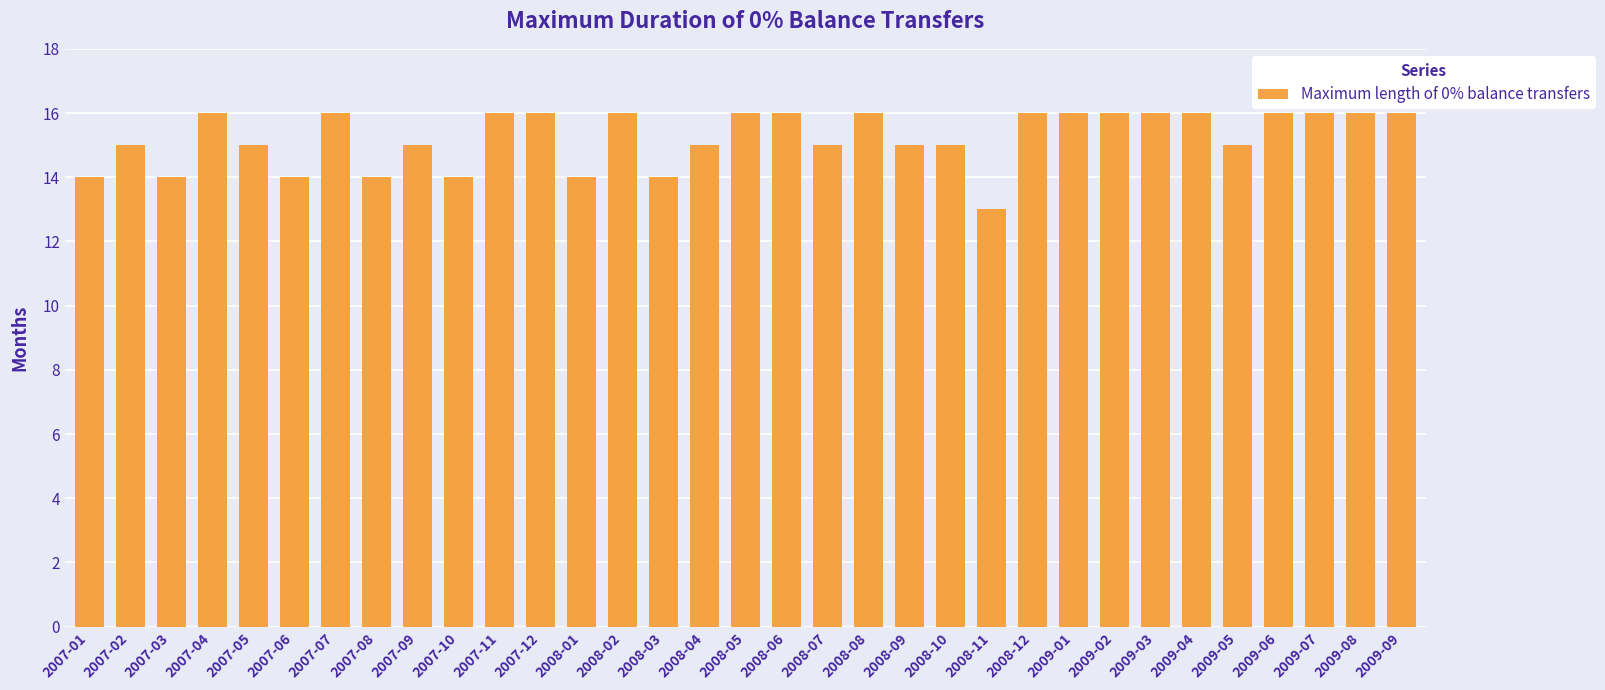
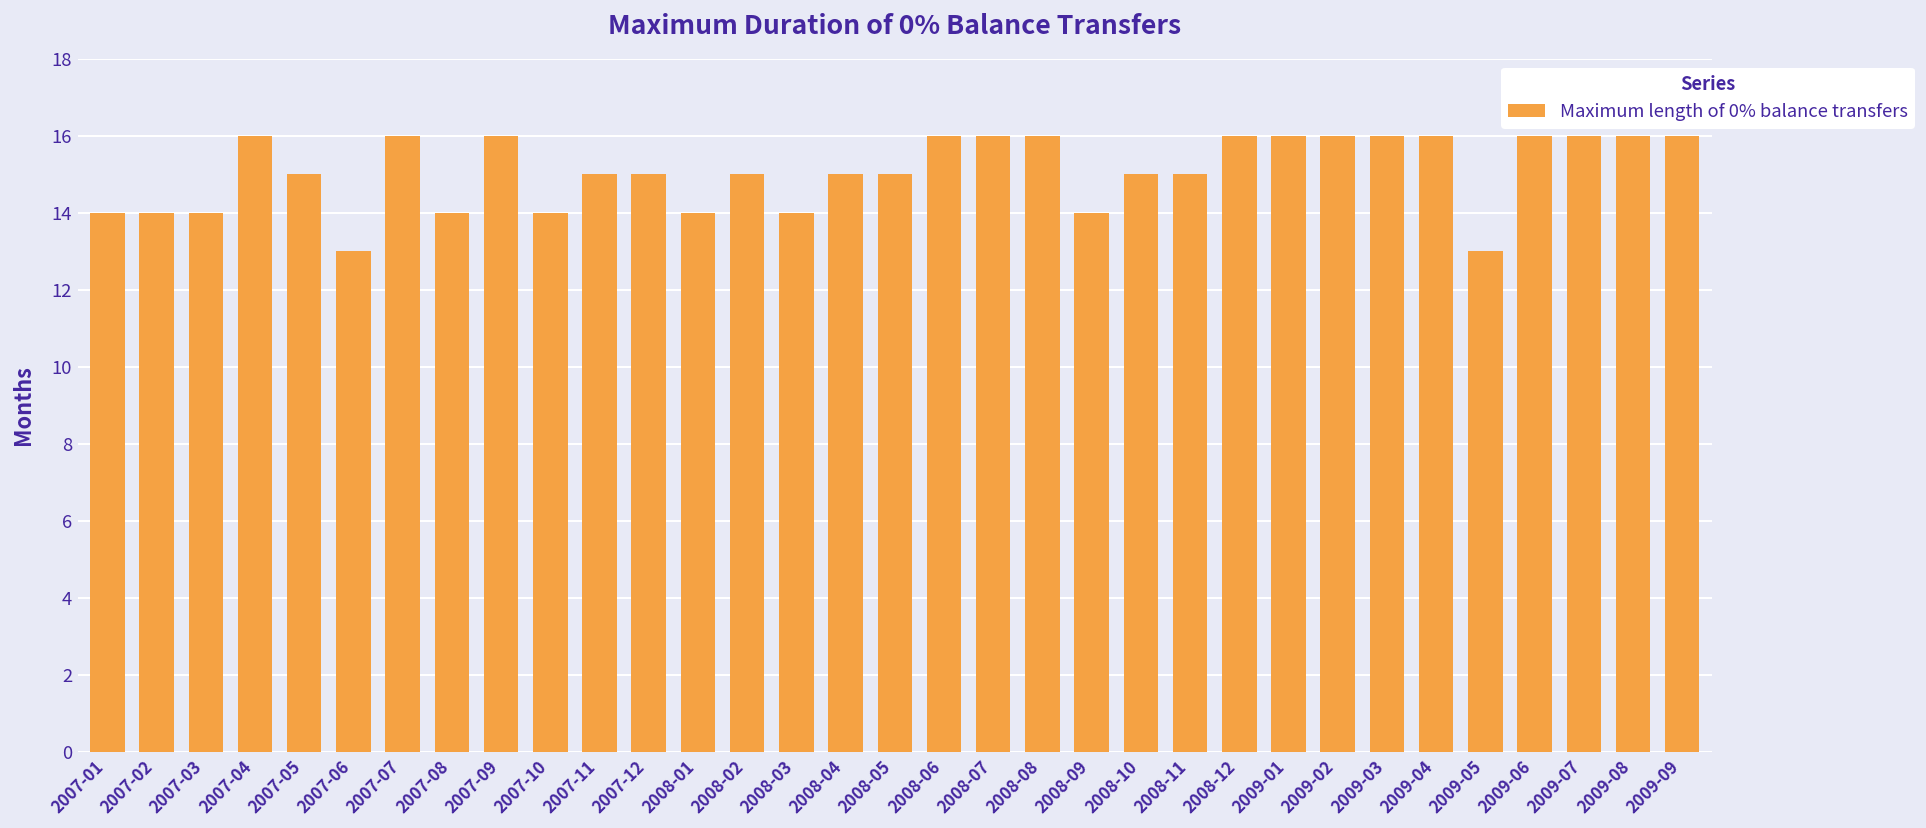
  {
    "2007-01": 14,
-   "2007-02": 15,
+   "2007-02": 14,
    "2007-03": 14,
    "2007-04": 16,
    "2007-05": 15,
-   "2007-06": 14,
+   "2007-06": 13,
    "2007-07": 16,
    "2007-08": 14,
-   "2007-09": 15,
+   "2007-09": 16,
    "2007-10": 14,
-   "2007-11": 16,
-   "2007-12": 16,
+   "2007-11": 15,
+   "2007-12": 15,
    "2008-01": 14,
-   "2008-02": 16,
+   "2008-02": 15,
    "2008-03": 14,
    "2008-04": 15,
-   "2008-05": 16,
+   "2008-05": 15,
    "2008-06": 16,
-   "2008-07": 15,
+   "2008-07": 16,
    "2008-08": 16,
-   "2008-09": 15,
+   "2008-09": 14,
    "2008-10": 15,
-   "2008-11": 13,
+   "2008-11": 15,
    "2008-12": 16,
    "2009-01": 16,
    "2009-02": 16,
    "2009-03": 16,
    "2009-04": 16,
-   "2009-05": 15,
+   "2009-05": 13,
    "2009-06": 16,
    "2009-07": 16,
    "2009-08": 16,
    "2009-09": 16
  }
